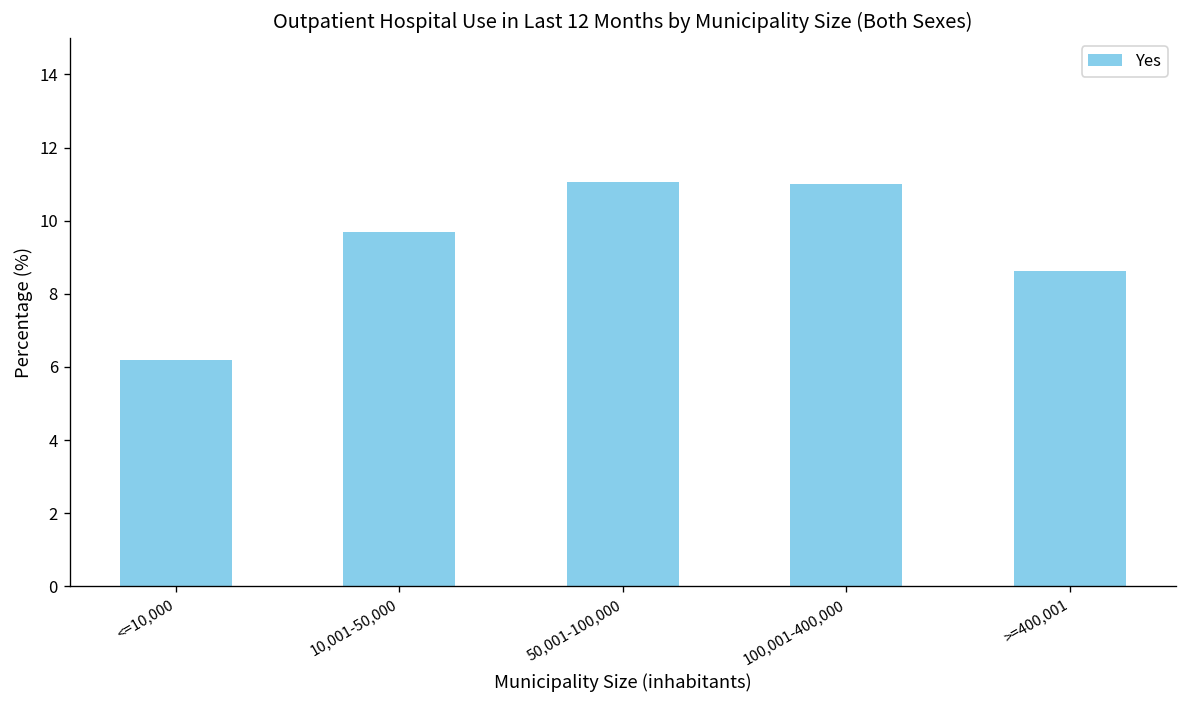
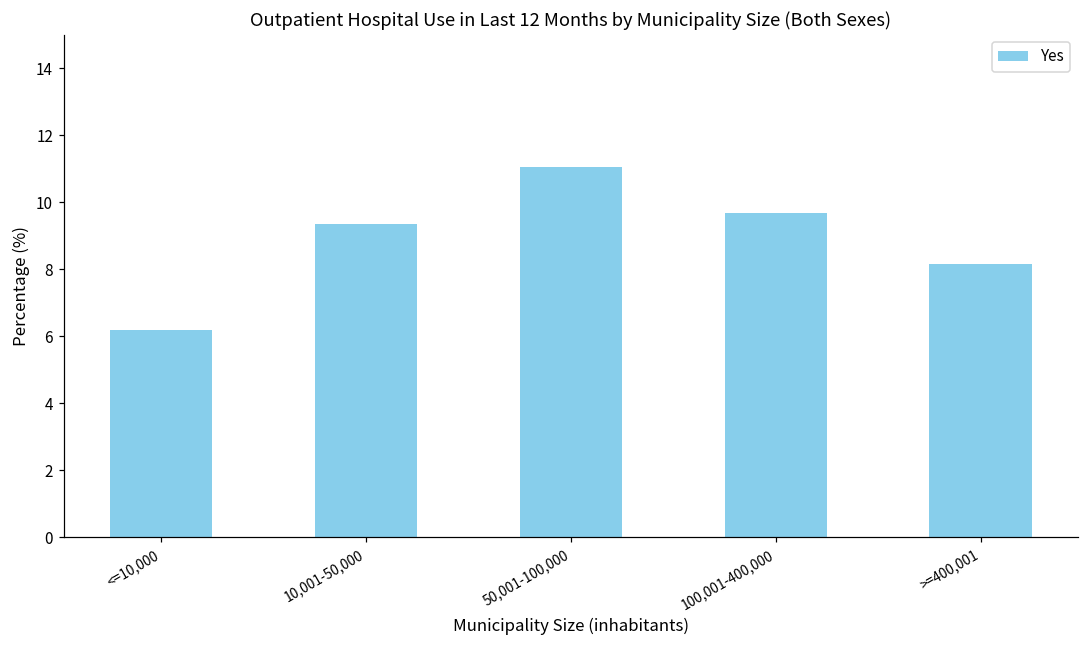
  {
    "<=10,000": 6.2,
-   "10,001-50,000": 9.7,
+   "10,001-50,000": 9.4,
    "50,001-100,000": 11.1,
-   "100,001-400,000": 11.0,
-   ">=400,001": 8.6
+   "100,001-400,000": 9.7,
+   ">=400,001": 8.2
  }
